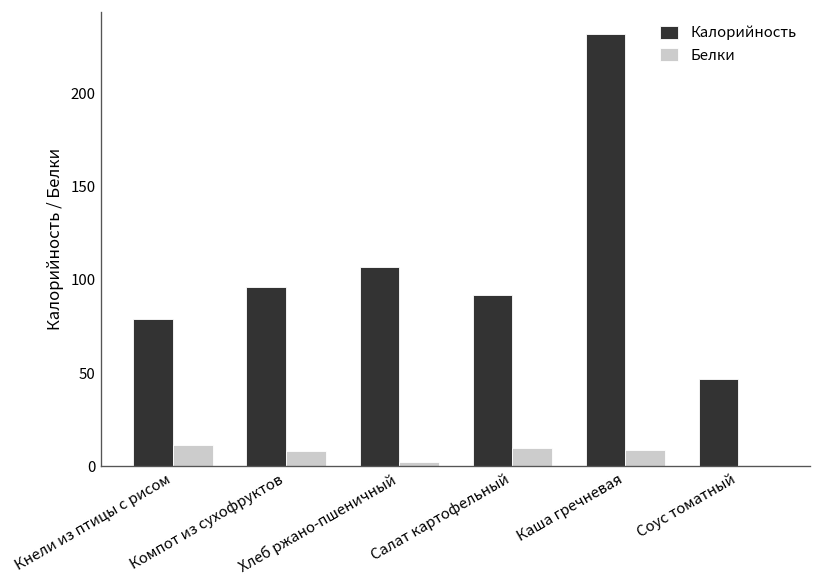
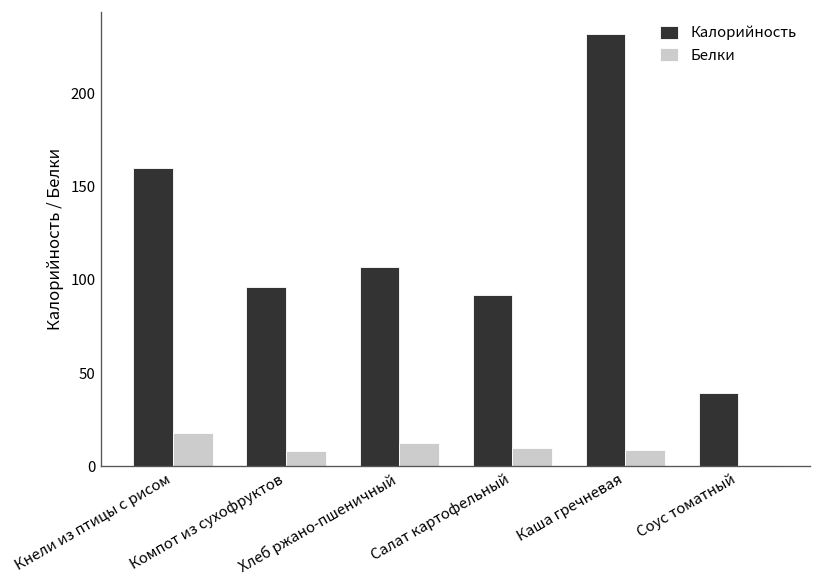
  {
    "Калорийность": {
-     "Кнели из птицы с рисом": 79,
+     "Кнели из птицы с рисом": 160,
      "Компот из сухофруктов": 96,
      "Хлеб ржано-пшеничный": 107,
      "Салат картофельный": 92,
      "Каша гречневая": 232,
-     "Соус томатный": 47
+     "Соус томатный": 39
    },
    "Белки": {
-     "Кнели из птицы с рисом": 12,
+     "Кнели из птицы с рисом": 18,
      "Компот из сухофруктов": 8,
-     "Хлеб ржано-пшеничный": 2,
+     "Хлеб ржано-пшеничный": 12,
      "Салат картофельный": 10,
      "Каша гречневая": 9
    }
  }
